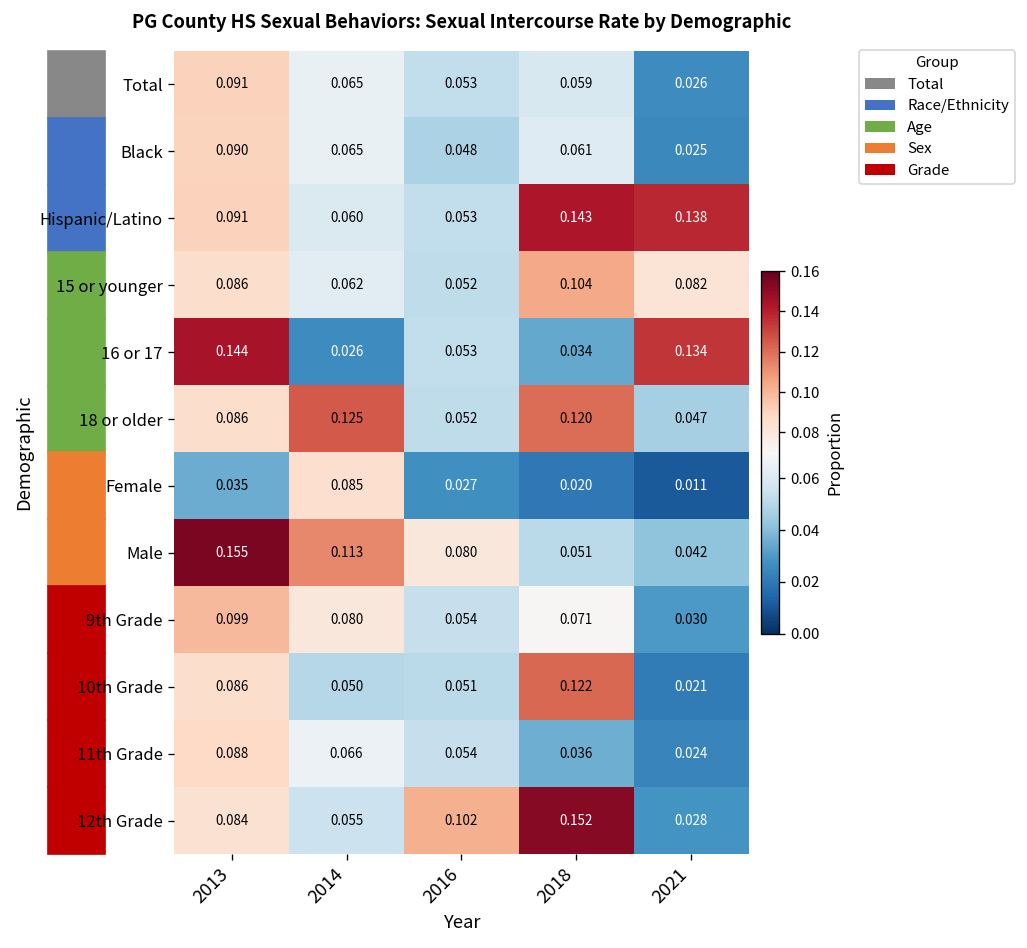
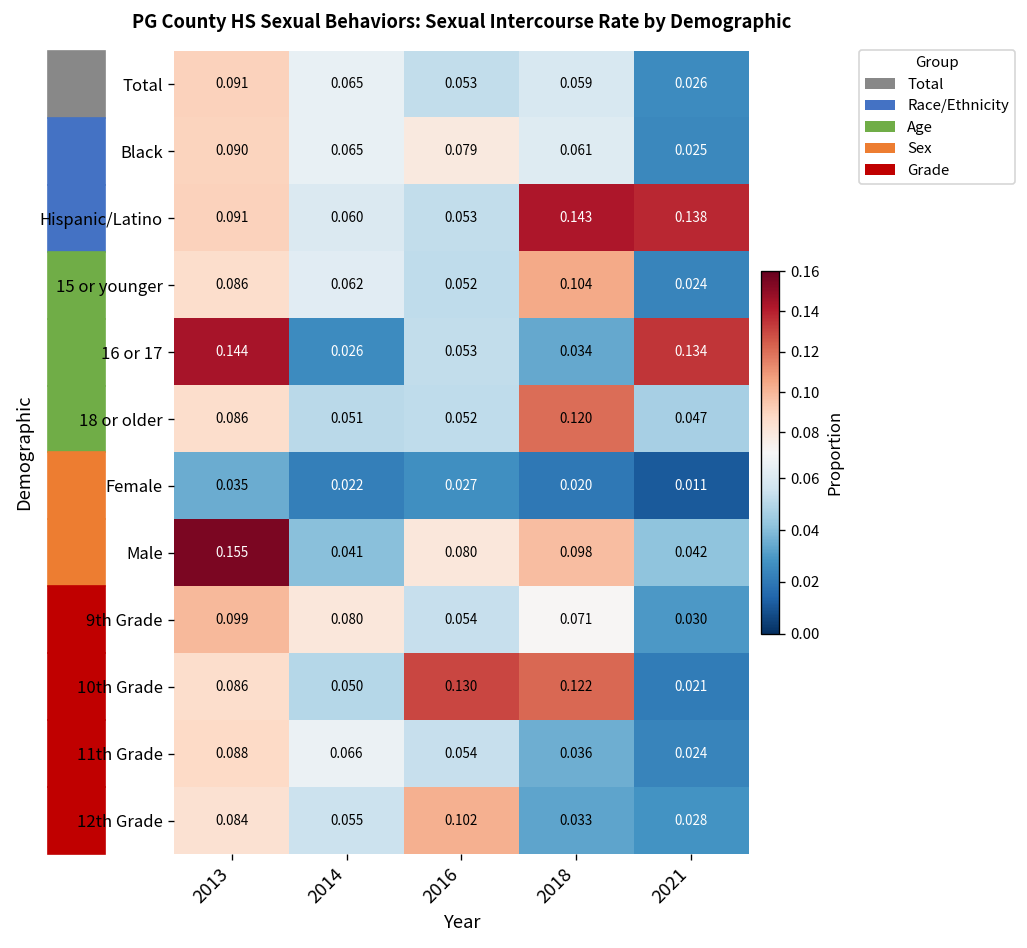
  {
    "Total": {
      "2013": 0.091,
      "2014": 0.065,
      "2016": 0.053,
      "2018": 0.059,
      "2021": 0.026
    },
    "Black": {
      "2013": 0.090,
      "2014": 0.065,
-     "2016": 0.048,
+     "2016": 0.079,
      "2018": 0.061,
      "2021": 0.025
    },
    "Hispanic/Latino": {
      "2013": 0.091,
      "2014": 0.060,
      "2016": 0.053,
      "2018": 0.143,
      "2021": 0.138
    },
    "15 or younger": {
      "2013": 0.086,
      "2014": 0.062,
      "2016": 0.052,
      "2018": 0.104,
-     "2021": 0.082
+     "2021": 0.024
    },
    "16 or 17": {
      "2013": 0.144,
      "2014": 0.026,
      "2016": 0.053,
      "2018": 0.034,
      "2021": 0.134
    },
    "18 or older": {
      "2013": 0.086,
-     "2014": 0.125,
+     "2014": 0.051,
      "2016": 0.052,
      "2018": 0.120,
      "2021": 0.047
    },
    "Female": {
      "2013": 0.035,
-     "2014": 0.085,
+     "2014": 0.022,
      "2016": 0.027,
      "2018": 0.020,
      "2021": 0.011
    },
    "Male": {
      "2013": 0.155,
-     "2014": 0.113,
+     "2014": 0.041,
      "2016": 0.080,
-     "2018": 0.051,
+     "2018": 0.098,
      "2021": 0.042
    },
    "9th Grade": {
      "2013": 0.099,
      "2014": 0.080,
      "2016": 0.054,
      "2018": 0.071,
      "2021": 0.030
    },
    "10th Grade": {
      "2013": 0.086,
      "2014": 0.050,
-     "2016": 0.051,
+     "2016": 0.130,
      "2018": 0.122,
      "2021": 0.021
    },
    "11th Grade": {
      "2013": 0.088,
      "2014": 0.066,
      "2016": 0.054,
      "2018": 0.036,
      "2021": 0.024
    },
    "12th Grade": {
      "2013": 0.084,
      "2014": 0.055,
      "2016": 0.102,
-     "2018": 0.152,
+     "2018": 0.033,
      "2021": 0.028
    }
  }
